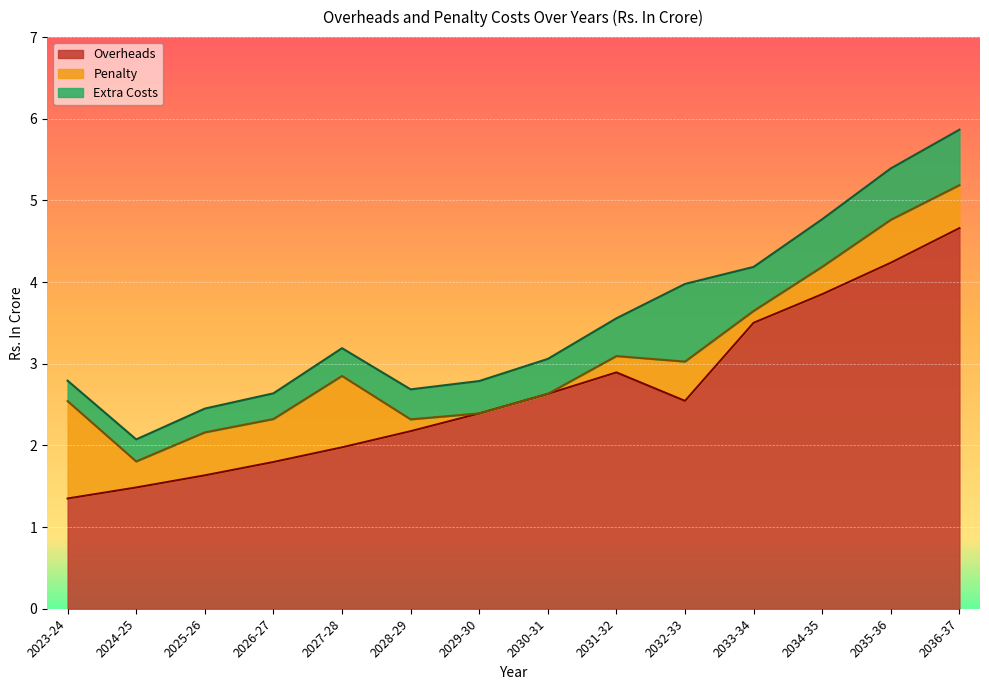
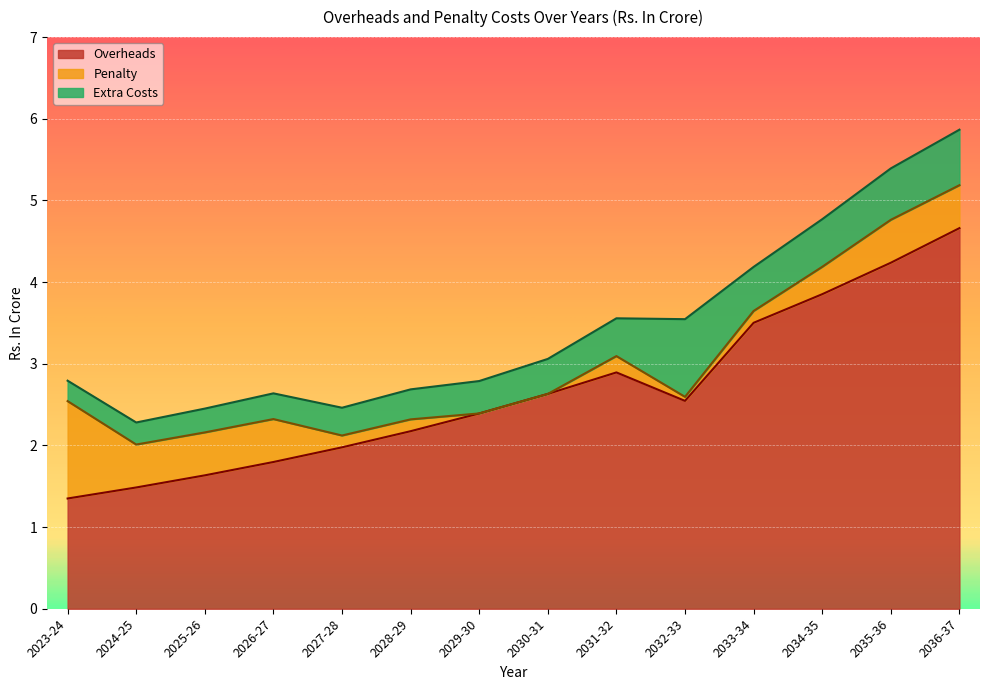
  {
    "Overheads": {
      "2023-24": 1.4,
      "2024-25": 1.5,
      "2025-26": 1.6,
      "2026-27": 1.8,
      "2027-28": 2.0,
      "2028-29": 2.2,
      "2031-32": 2.9,
      "2032-33": 2.5,
      "2033-34": 3.5,
      "2034-35": 3.9,
      "2035-36": 4.2,
      "2036-37": 4.7
    },
    "Penalty": {
      "2023-24": 1.2,
-     "2024-25": 0.3,
+     "2024-25": 0.5,
      "2025-26": 0.5,
      "2026-27": 0.5,
-     "2027-28": 0.9,
+     "2027-28": 0.1,
      "2028-29": 0.1,
      "2031-32": 0.2,
-     "2032-33": 0.5,
+     "2032-33": 0.0,
      "2033-34": 0.1,
      "2034-35": 0.3,
      "2035-36": 0.5,
      "2036-37": 0.5
    },
    "Extra Costs": {
      "2023-24": 0.3,
      "2024-25": 0.3,
      "2025-26": 0.3,
      "2026-27": 0.3,
      "2027-28": 0.3,
      "2028-29": 0.4,
      "2029-30": 0.4,
      "2030-31": 0.4,
      "2031-32": 0.5,
      "2032-33": 1.0,
      "2033-34": 0.5,
      "2034-35": 0.6,
      "2035-36": 0.6,
      "2036-37": 0.7
    }
  }
